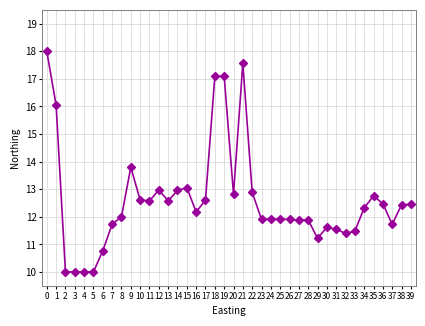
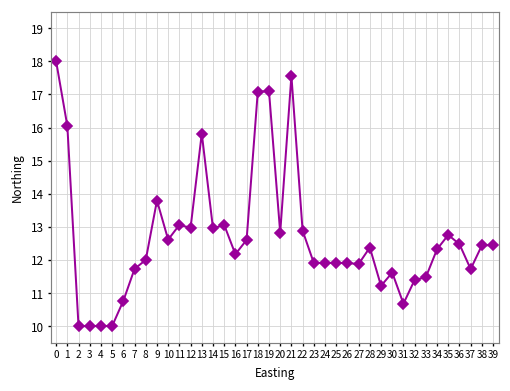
  {
    "0": 18.0,
    "1": 16.1,
    "2": 10.0,
    "3": 10.0,
    "4": 10.0,
    "5": 10.0,
    "6": 10.8,
    "7": 11.7,
    "8": 12.0,
    "9": 13.8,
    "10": 12.6,
-   "11": 12.6,
+   "11": 13.1,
    "12": 13.0,
-   "13": 12.6,
+   "13": 15.8,
    "14": 13.0,
    "15": 13.1,
    "16": 12.2,
    "17": 12.6,
    "18": 17.1,
    "19": 17.1,
    "20": 12.8,
    "21": 17.6,
    "22": 12.9,
    "23": 11.9,
    "24": 11.9,
    "25": 11.9,
    "26": 11.9,
    "27": 11.9,
-   "28": 11.9,
+   "28": 12.4,
    "29": 11.2,
    "30": 11.6,
-   "31": 11.6,
+   "31": 10.7,
    "32": 11.4,
    "33": 11.5,
    "34": 12.3,
    "35": 12.8,
    "36": 12.5,
    "37": 11.7,
    "38": 12.4,
    "39": 12.5
  }
